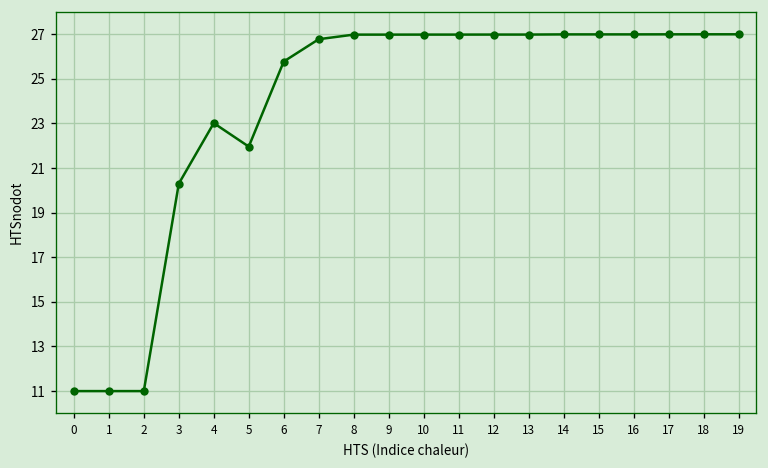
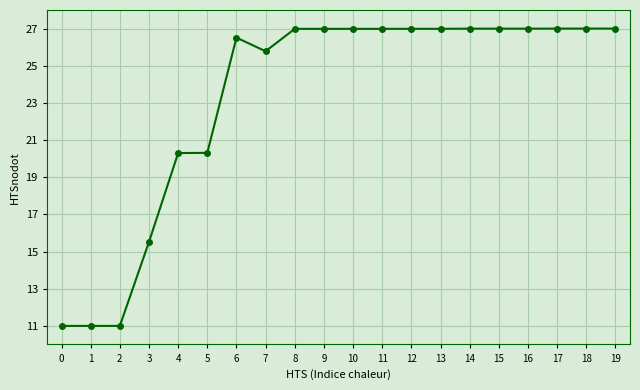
  {
    "0": 11.0,
    "1": 11.0,
    "2": 11.0,
-   "3": 20.3,
-   "4": 23.0,
-   "5": 22.0,
-   "6": 25.8,
-   "7": 26.8,
+   "3": 15.5,
+   "4": 20.3,
+   "5": 20.3,
+   "6": 26.5,
+   "7": 25.8,
    "8": 27.0,
    "9": 27.0,
    "10": 27.0,
    "11": 27.0,
    "12": 27.0,
    "13": 27.0,
    "14": 27.0,
    "15": 27.0,
    "16": 27.0,
    "17": 27.0,
    "18": 27.0,
    "19": 27.0
  }
